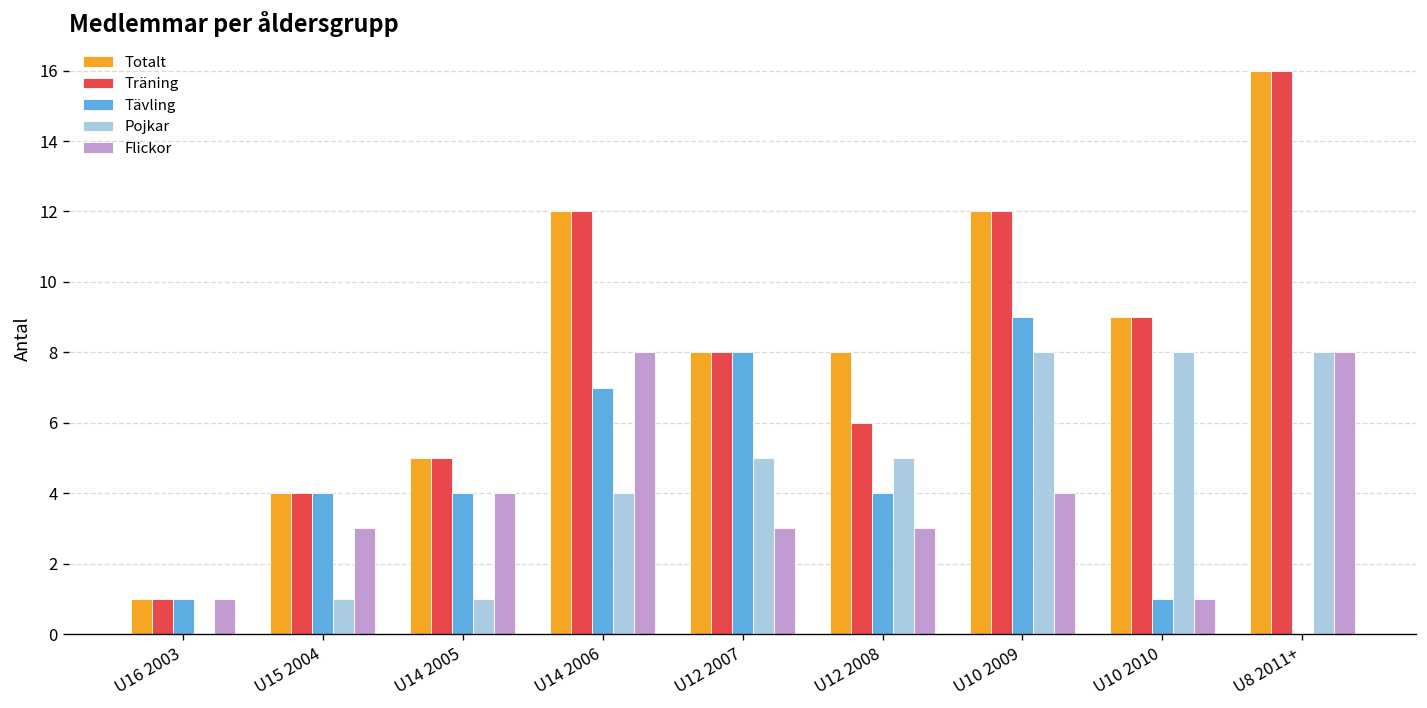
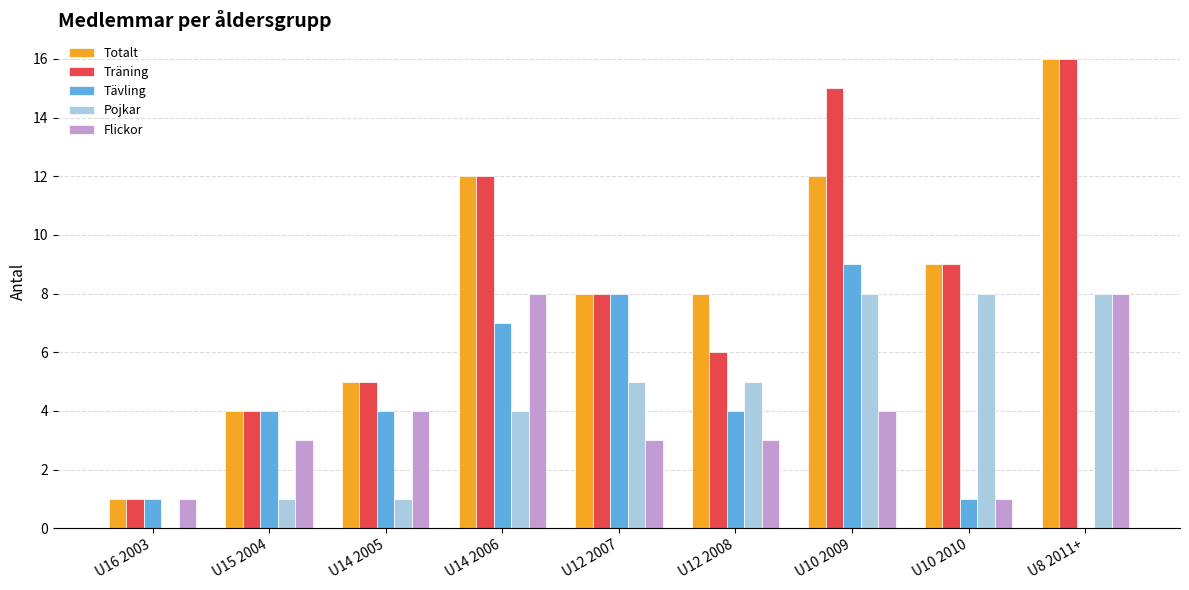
  {
    "Totalt": {
      "U16 2003": 1,
      "U15 2004": 4,
      "U14 2005": 5,
      "U14 2006": 12,
      "U12 2007": 8,
      "U12 2008": 8,
      "U10 2009": 12,
      "U10 2010": 9,
      "U8 2011+": 16
    },
    "Träning": {
      "U16 2003": 1,
      "U15 2004": 4,
      "U14 2005": 5,
      "U14 2006": 12,
      "U12 2007": 8,
      "U12 2008": 6,
-     "U10 2009": 12,
+     "U10 2009": 15,
      "U10 2010": 9,
      "U8 2011+": 16
    },
    "Tävling": {
      "U16 2003": 1,
      "U15 2004": 4,
      "U14 2005": 4,
      "U14 2006": 7,
      "U12 2007": 8,
      "U12 2008": 4,
      "U10 2009": 9,
      "U10 2010": 1,
      "U8 2011+": 0
    }
  }
